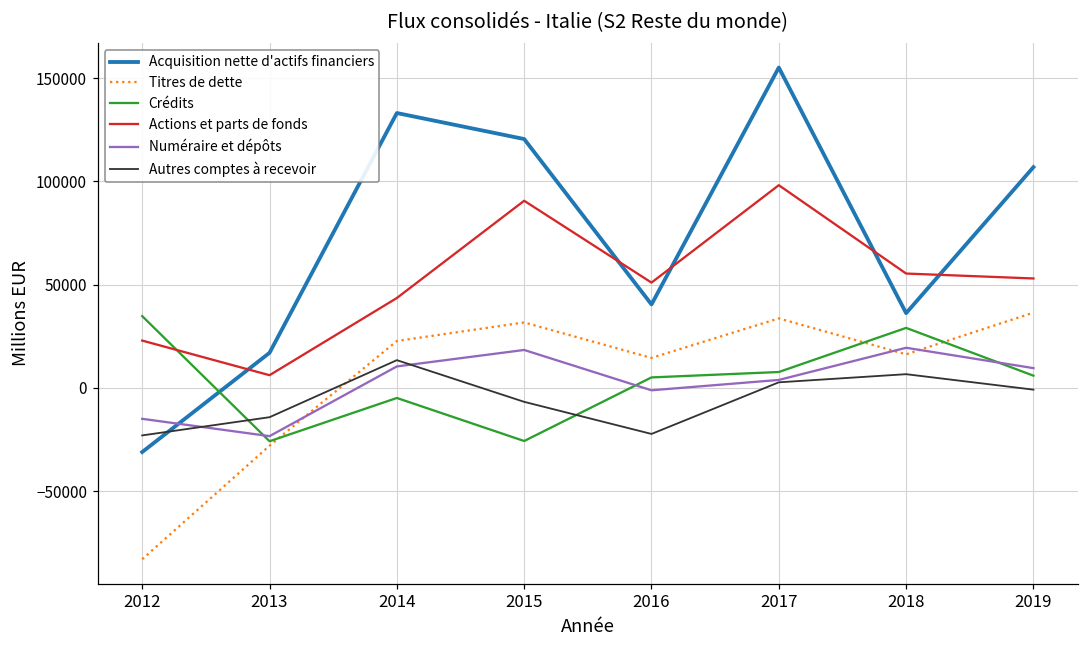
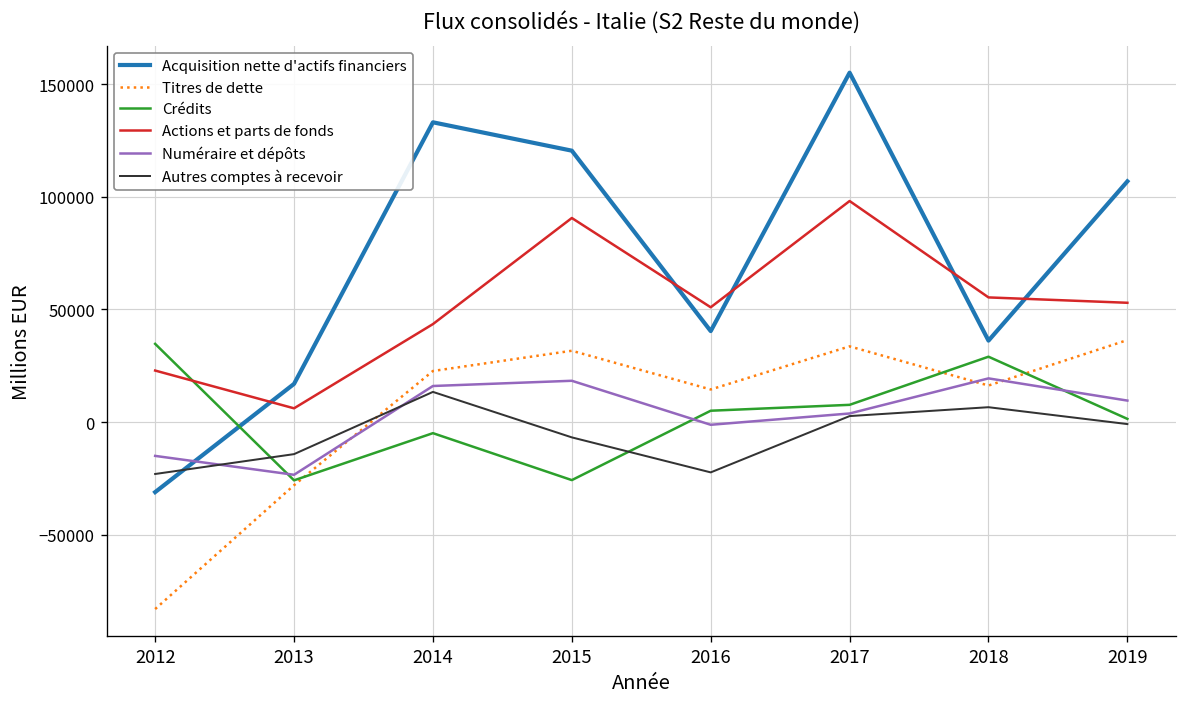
  {
    "Acquisition nette d'actifs financiers": {
      "2012": -31000,
      "2013": 17000,
      "2014": 133000,
      "2015": 120000,
      "2016": 40000,
      "2017": 155000,
      "2018": 36000,
      "2019": 107000
    },
    "Titres de dette": {
      "2012": -83000,
      "2013": -28000,
      "2014": 23000,
      "2015": 32000,
      "2016": 14000,
      "2017": 34000,
      "2018": 16000,
      "2019": 36000
    },
    "Crédits": {
      "2012": 35000,
      "2013": -26000,
      "2014": -5000,
      "2015": -26000,
      "2016": 5000,
      "2017": 8000,
      "2018": 29000,
-     "2019": 6000
+     "2019": 1000
    },
    "Actions et parts de fonds": {
      "2012": 23000,
      "2013": 6000,
      "2014": 43000,
      "2015": 91000,
      "2016": 51000,
      "2017": 98000,
      "2018": 55000,
      "2019": 53000
    },
    "Numéraire et dépôts": {
      "2012": -15000,
      "2013": -23000,
-     "2014": 10000,
+     "2014": 16000,
      "2015": 18000,
      "2016": -1000,
      "2018": 19000,
      "2019": 10000
    },
    "Autres comptes à recevoir": {
      "2012": -23000,
      "2013": -14000,
      "2014": 13000,
      "2015": -7000,
      "2016": -22000,
      "2018": 7000,
      "2019": -1000
    }
  }
